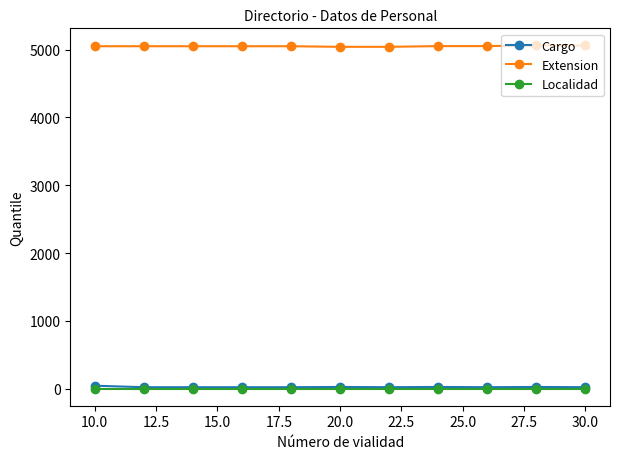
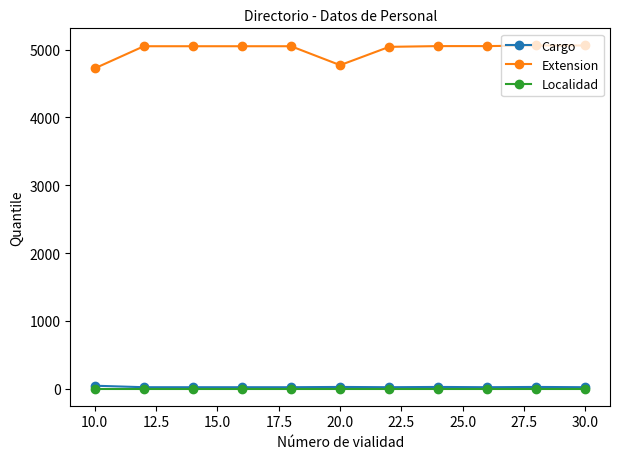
  {
    "Cargo": {
      "10.0": 0
    },
    "Extension": {
-     "10.0": 5100,
-     "20.0": 5000
+     "10.0": 4700,
+     "20.0": 4800
    },
    "Localidad": {
      "10.0": 0
    }
  }
